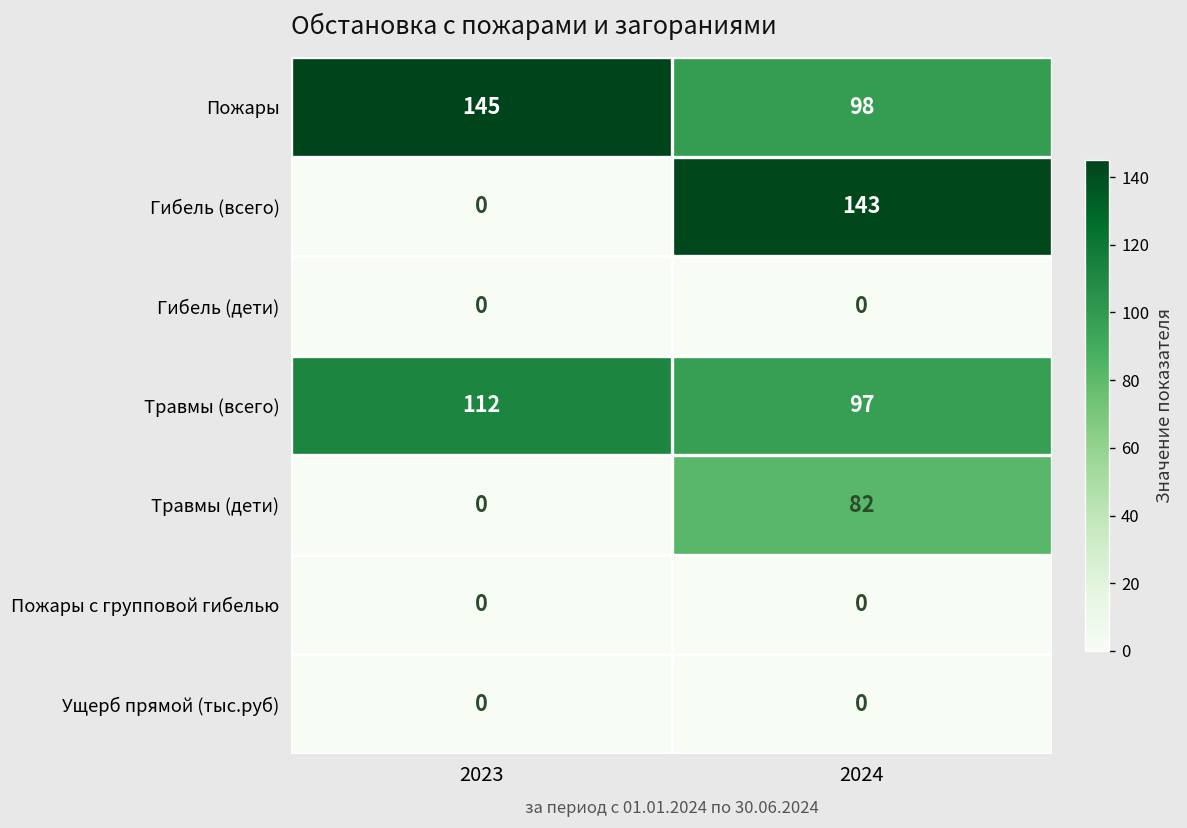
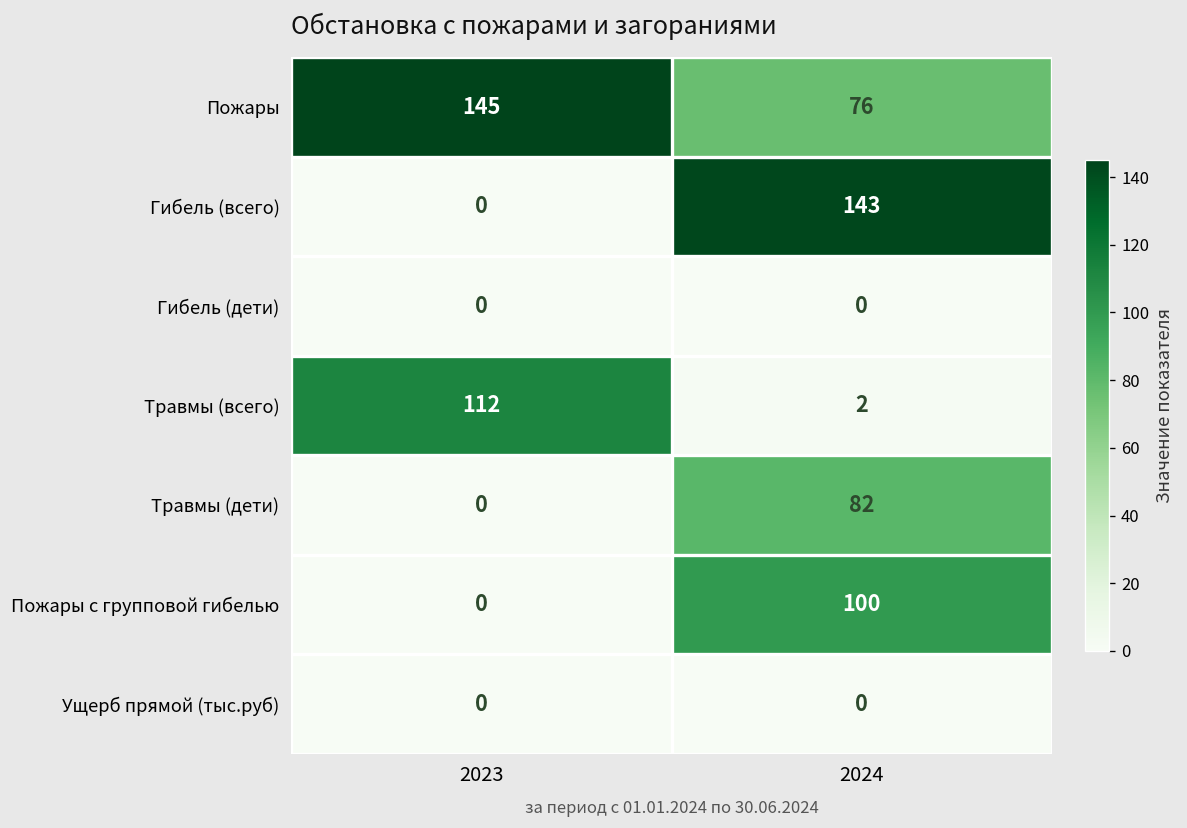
  {
    "Пожары": {
      "2023": 145,
-     "2024": 98
+     "2024": 76
    },
    "Гибель (всего)": {
      "2023": 0,
      "2024": 143
    },
    "Гибель (дети)": {
      "2023": 0,
      "2024": 0
    },
    "Травмы (всего)": {
      "2023": 112,
-     "2024": 97
+     "2024": 2
    },
    "Травмы (дети)": {
      "2023": 0,
      "2024": 82
    },
    "Пожары с групповой гибелью": {
      "2023": 0,
-     "2024": 0
+     "2024": 100
    },
    "Ущерб прямой (тыс.руб)": {
      "2023": 0,
      "2024": 0
    }
  }
